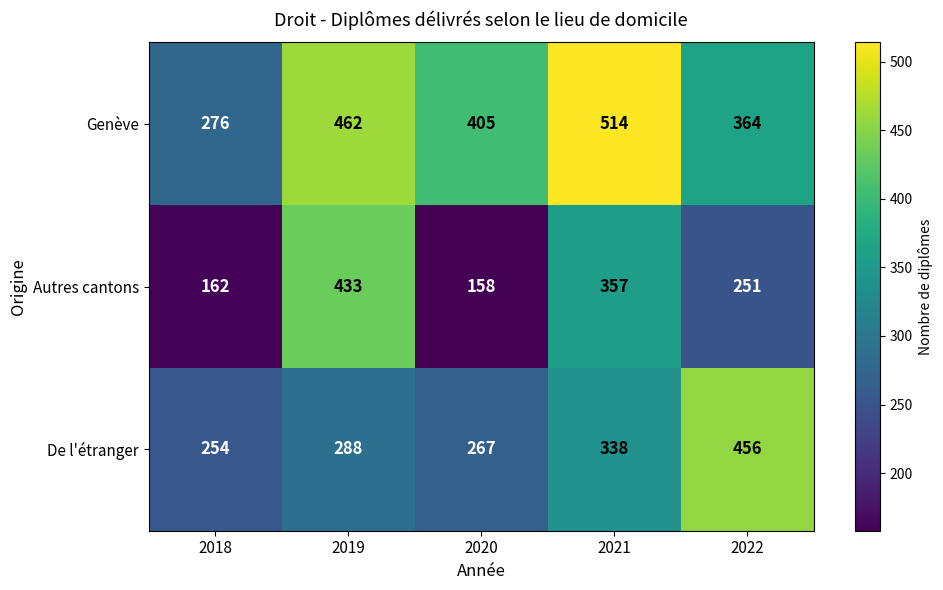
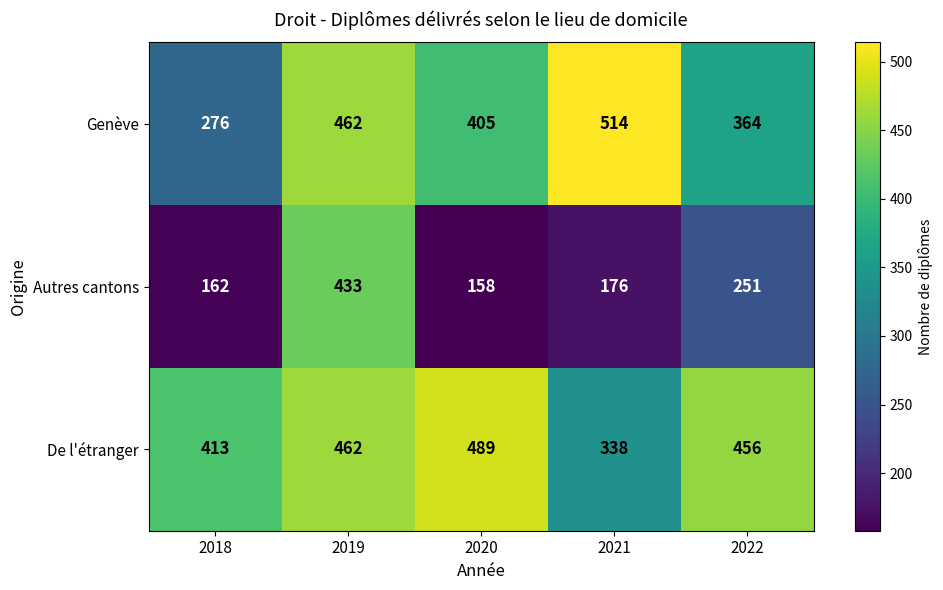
  {
    "Genève": {
      "2018": 276,
      "2019": 462,
      "2020": 405,
      "2021": 514,
      "2022": 364
    },
    "Autres cantons": {
      "2018": 162,
      "2019": 433,
      "2020": 158,
-     "2021": 357,
+     "2021": 176,
      "2022": 251
    },
    "De l'étranger": {
-     "2018": 254,
-     "2019": 288,
-     "2020": 267,
+     "2018": 413,
+     "2019": 462,
+     "2020": 489,
      "2021": 338,
      "2022": 456
    }
  }
